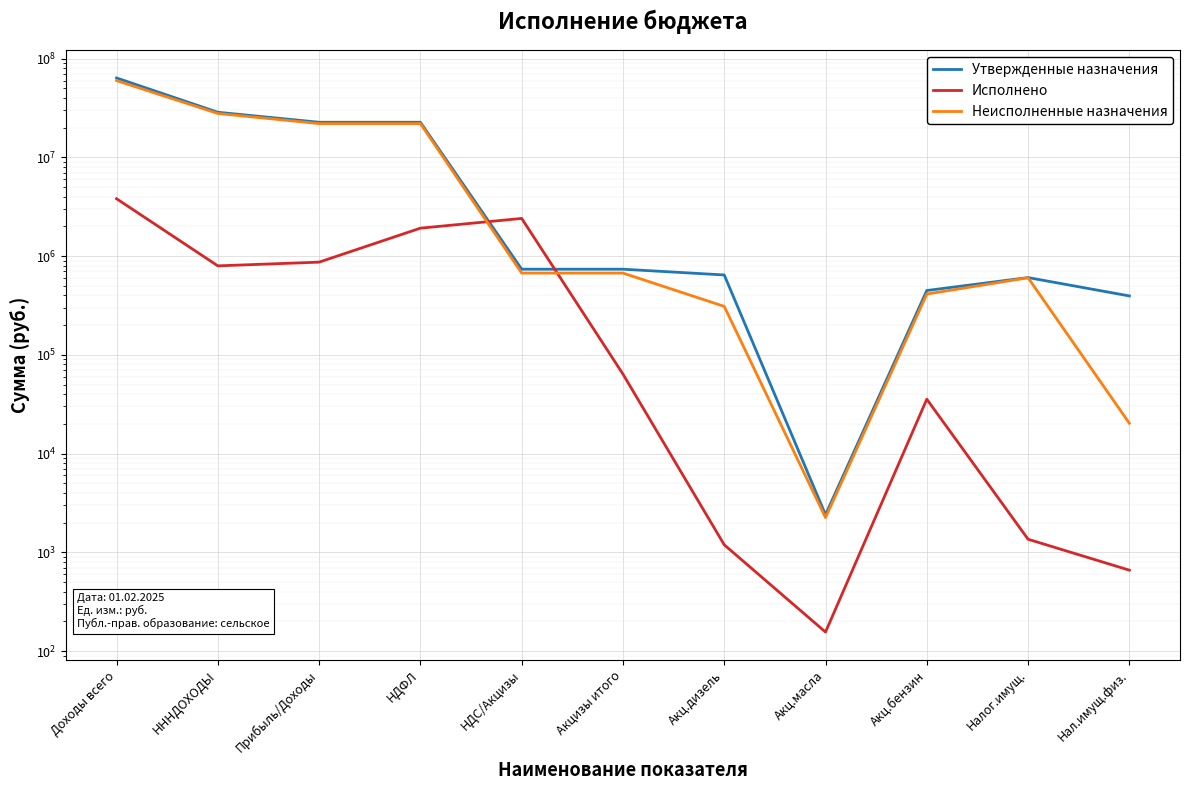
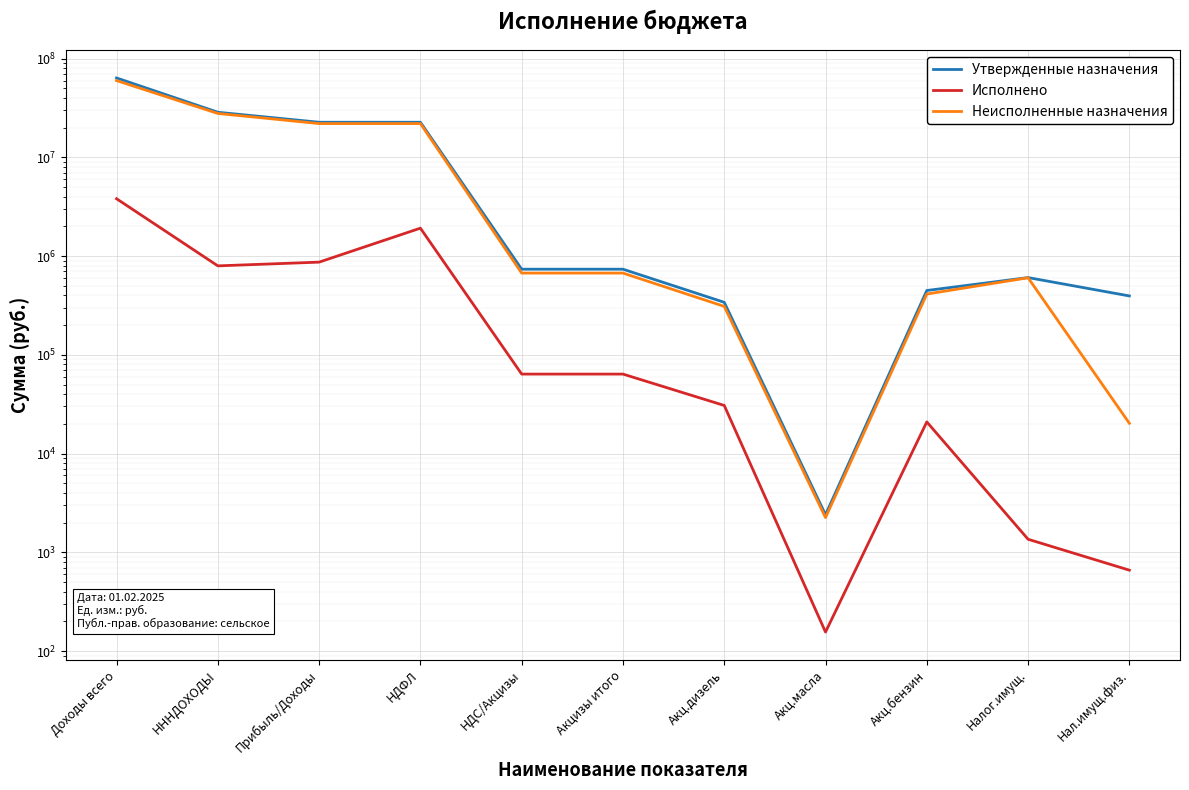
  {
    "Утвержденные назначения": {
      "Доходы всего": 60000000,
      "НДС/Акцизы": 700000,
      "Акцизы итого": 700000,
-     "Акц.дизель": 600000,
+     "Акц.дизель": 340000,
      "Акц.масла": 2400,
      "Акц.бензин": 400000,
      "Нал.имущ.физ.": 400000
    },
    "Исполнено": {
      "Доходы всего": 3800000,
      "НННДОХОДЫ": 800000,
      "Прибыль/Доходы": 900000,
      "НДФЛ": 1900000,
-     "НДС/Акцизы": 2400000,
+     "НДС/Акцизы": 60000,
      "Акцизы итого": 60000,
-     "Акц.дизель": 1200,
+     "Акц.дизель": 31000,
      "Акц.масла": 160,
-     "Акц.бензин": 36000,
+     "Акц.бензин": 21000,
      "Налог.имущ.": 1400,
      "Нал.имущ.физ.": 700
    },
    "Неисполненные назначения": {
      "Доходы всего": 60000000,
      "НДС/Акцизы": 700000,
      "Акцизы итого": 700000,
      "Акц.дизель": 310000,
      "Акц.масла": 2200,
      "Акц.бензин": 410000,
      "Нал.имущ.физ.": 20000
    }
  }
